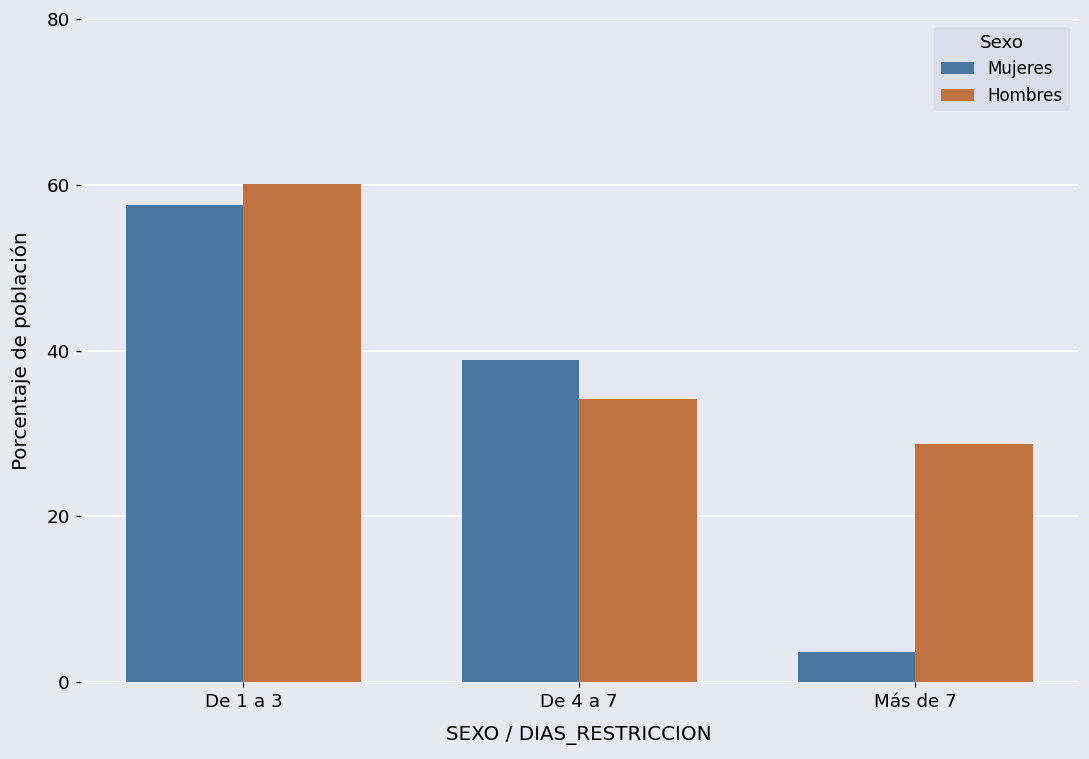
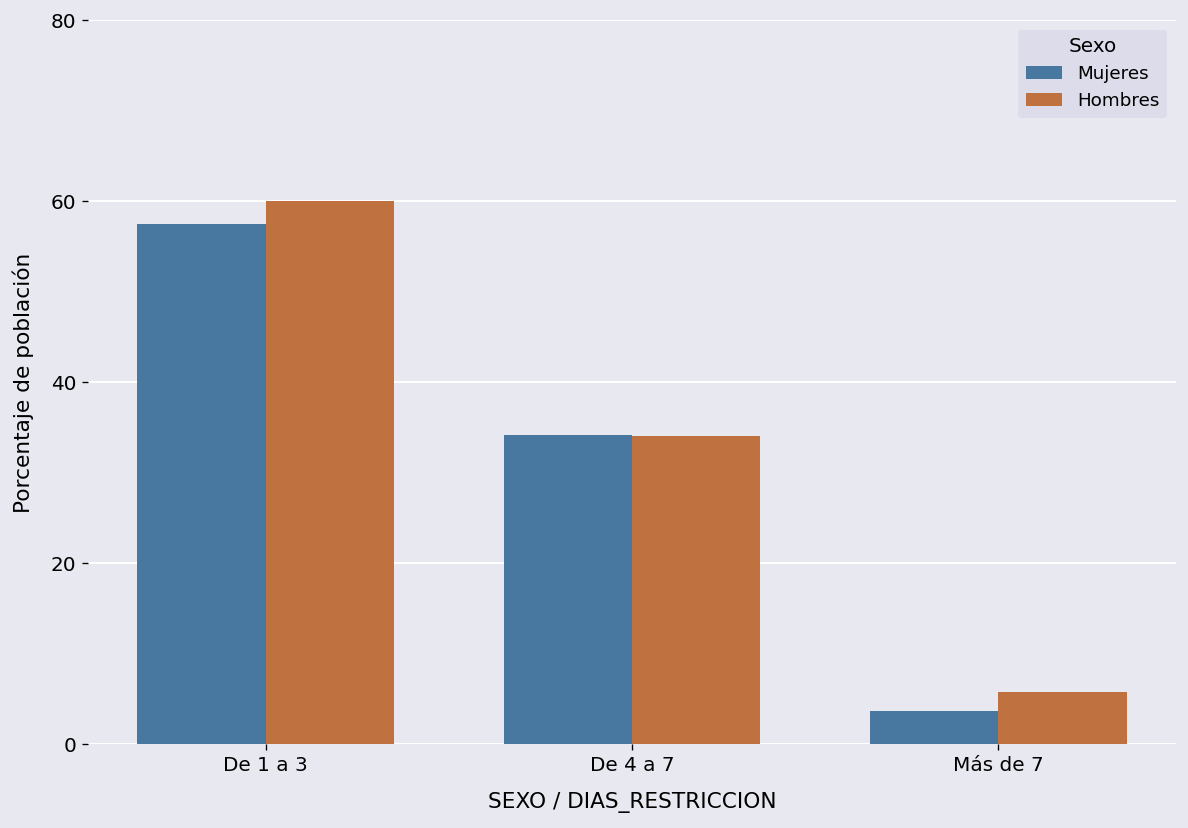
  {
    "Mujeres": {
      "De 1 a 3": 58,
-     "De 4 a 7": 39,
+     "De 4 a 7": 34,
      "Más de 7": 4
    },
    "Hombres": {
      "De 1 a 3": 60,
      "De 4 a 7": 34,
-     "Más de 7": 29
+     "Más de 7": 6
    }
  }
